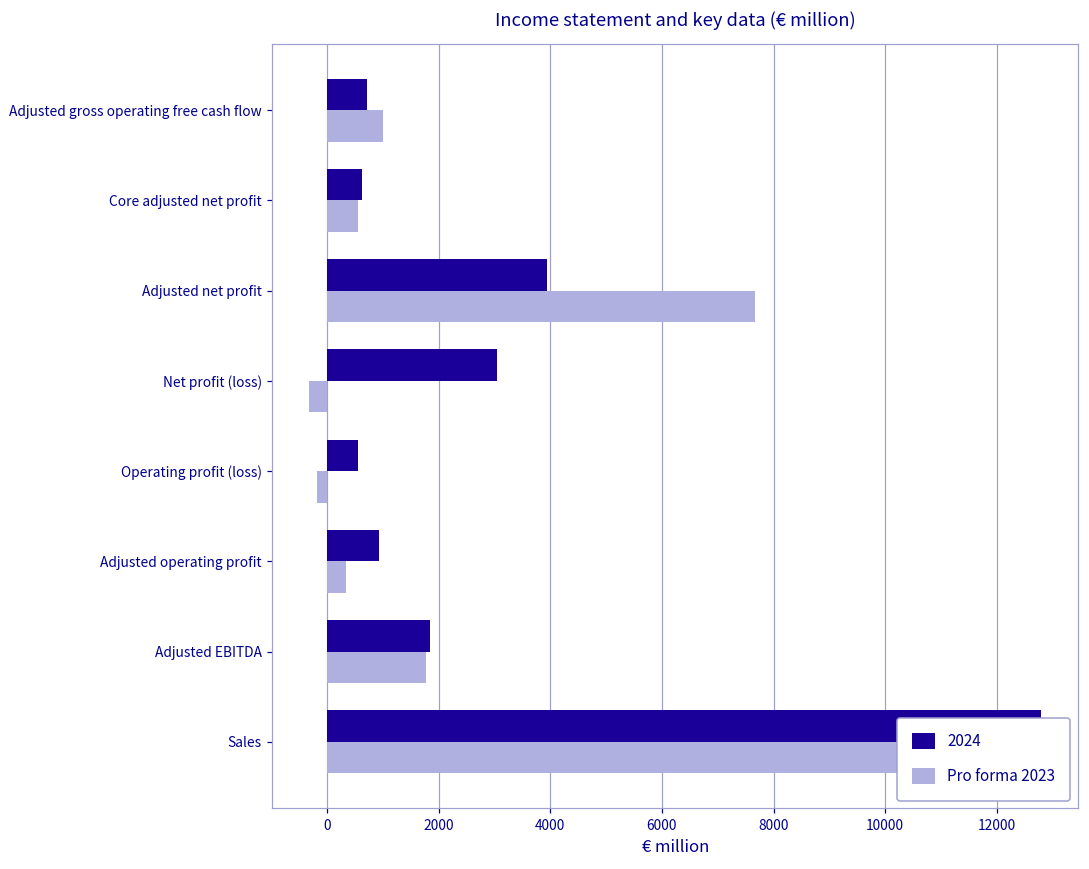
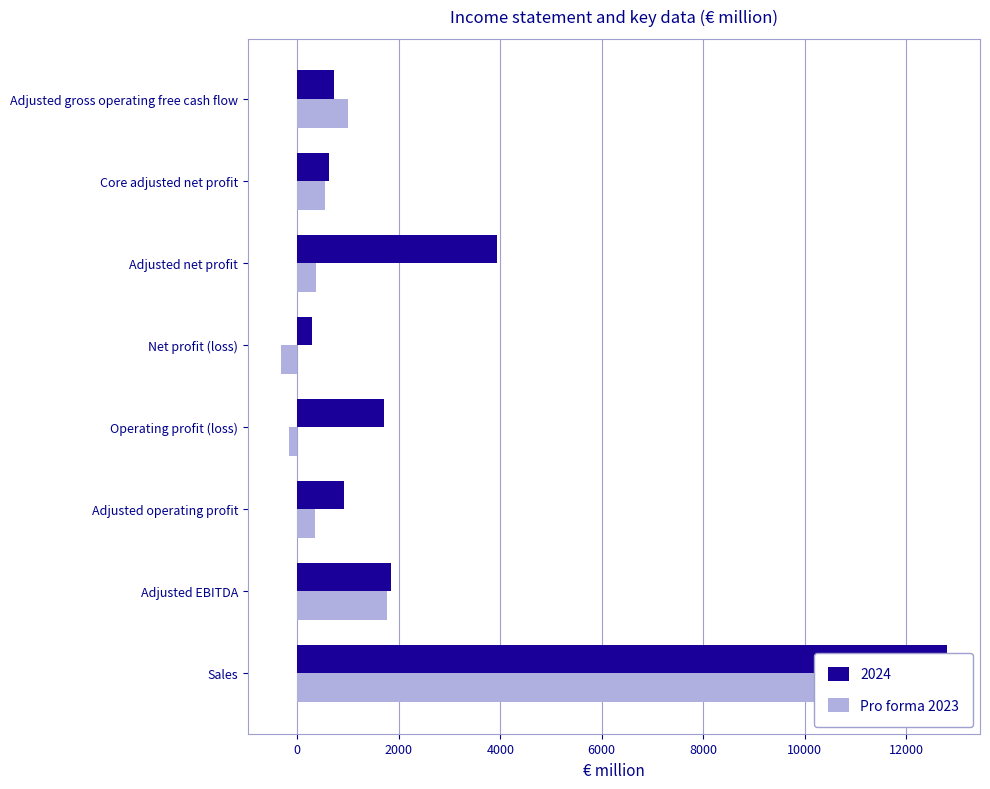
  {
    "2024": {
      "Adjusted gross operating free cash flow": 700,
      "Core adjusted net profit": 600,
      "Adjusted net profit": 3900,
-     "Net profit (loss)": 3000,
-     "Operating profit (loss)": 600,
+     "Net profit (loss)": 300,
+     "Operating profit (loss)": 1700,
      "Adjusted operating profit": 900,
      "Adjusted EBITDA": 1800
    },
    "Pro forma 2023": {
      "Adjusted gross operating free cash flow": 1000,
      "Core adjusted net profit": 600,
-     "Adjusted net profit": 7700,
+     "Adjusted net profit": 400,
      "Net profit (loss)": -300,
      "Operating profit (loss)": -200,
      "Adjusted operating profit": 300,
      "Adjusted EBITDA": 1800
    }
  }
